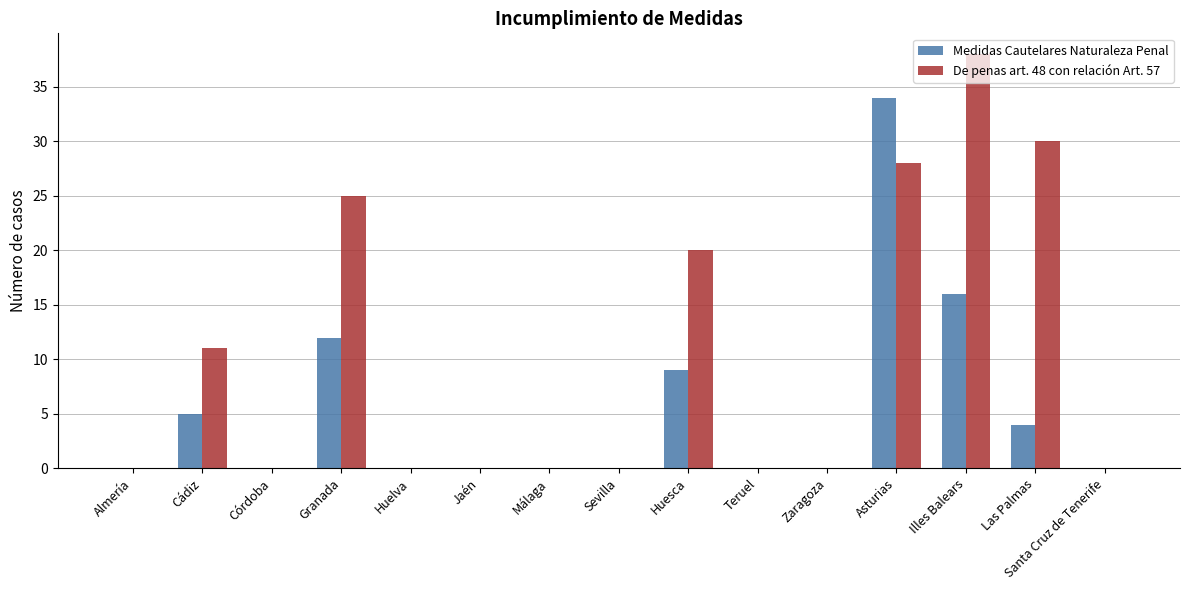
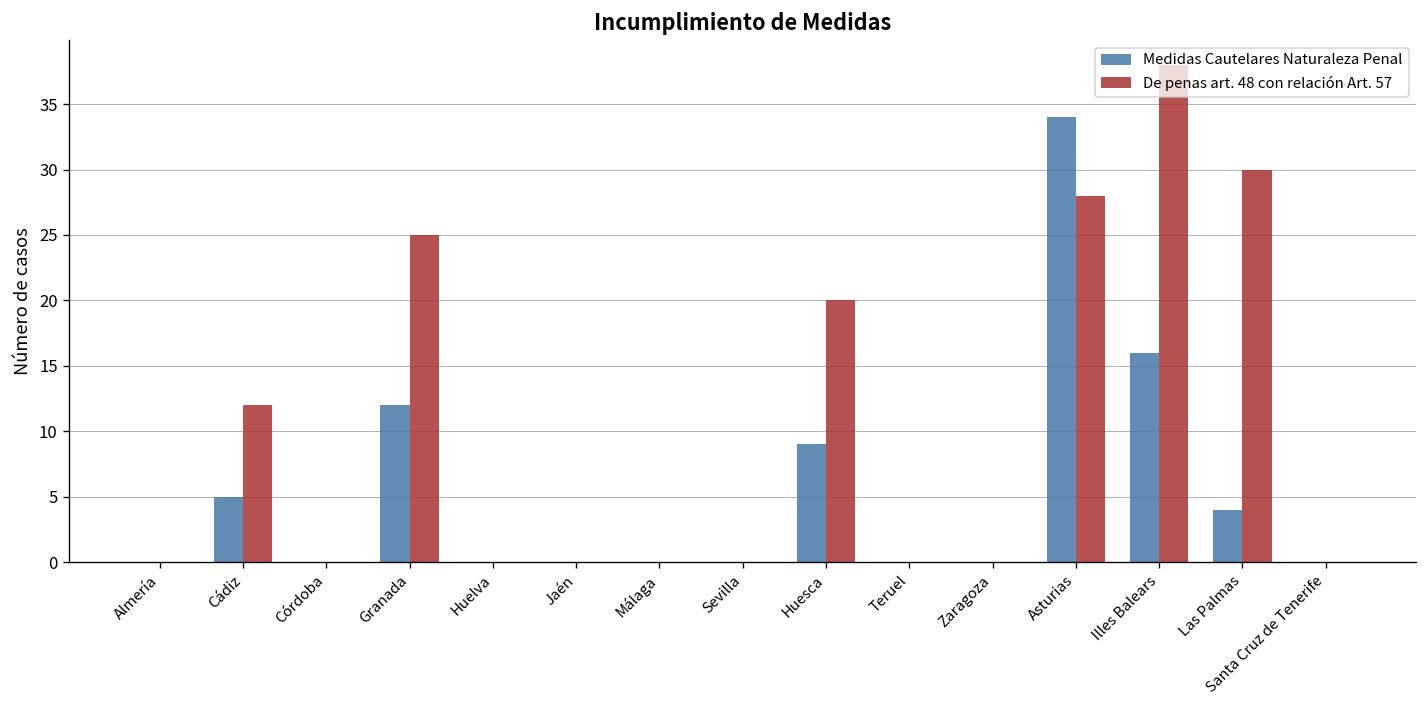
  {
    "Medidas Cautelares Naturaleza Penal": {
      "Almería": 0,
      "Cádiz": 5,
      "Córdoba": 0,
      "Granada": 12,
      "Huelva": 0,
      "Jaén": 0,
      "Málaga": 0,
      "Sevilla": 0,
      "Huesca": 9,
      "Teruel": 0,
      "Zaragoza": 0,
      "Asturias": 34,
      "Illes Balears": 16,
      "Las Palmas": 4,
      "Santa Cruz de Tenerife": 0
    },
    "De penas art. 48 con relación Art. 57": {
      "Almería": 0,
-     "Cádiz": 11,
+     "Cádiz": 12,
      "Córdoba": 0,
      "Granada": 25,
      "Huelva": 0,
      "Jaén": 0,
      "Málaga": 0,
      "Sevilla": 0,
      "Huesca": 20,
      "Teruel": 0,
      "Zaragoza": 0,
      "Asturias": 28,
      "Las Palmas": 30,
      "Santa Cruz de Tenerife": 0
    }
  }
